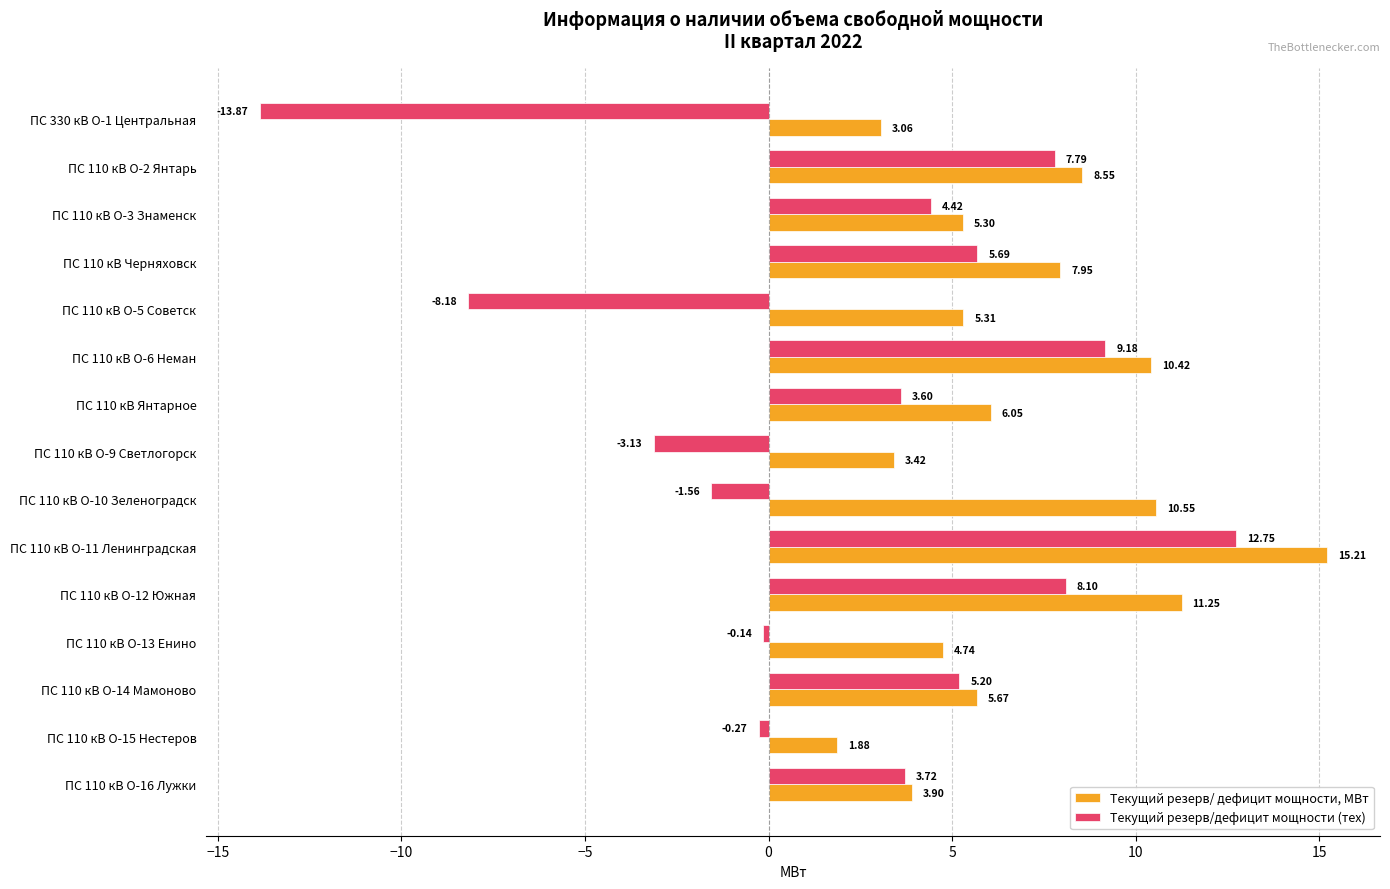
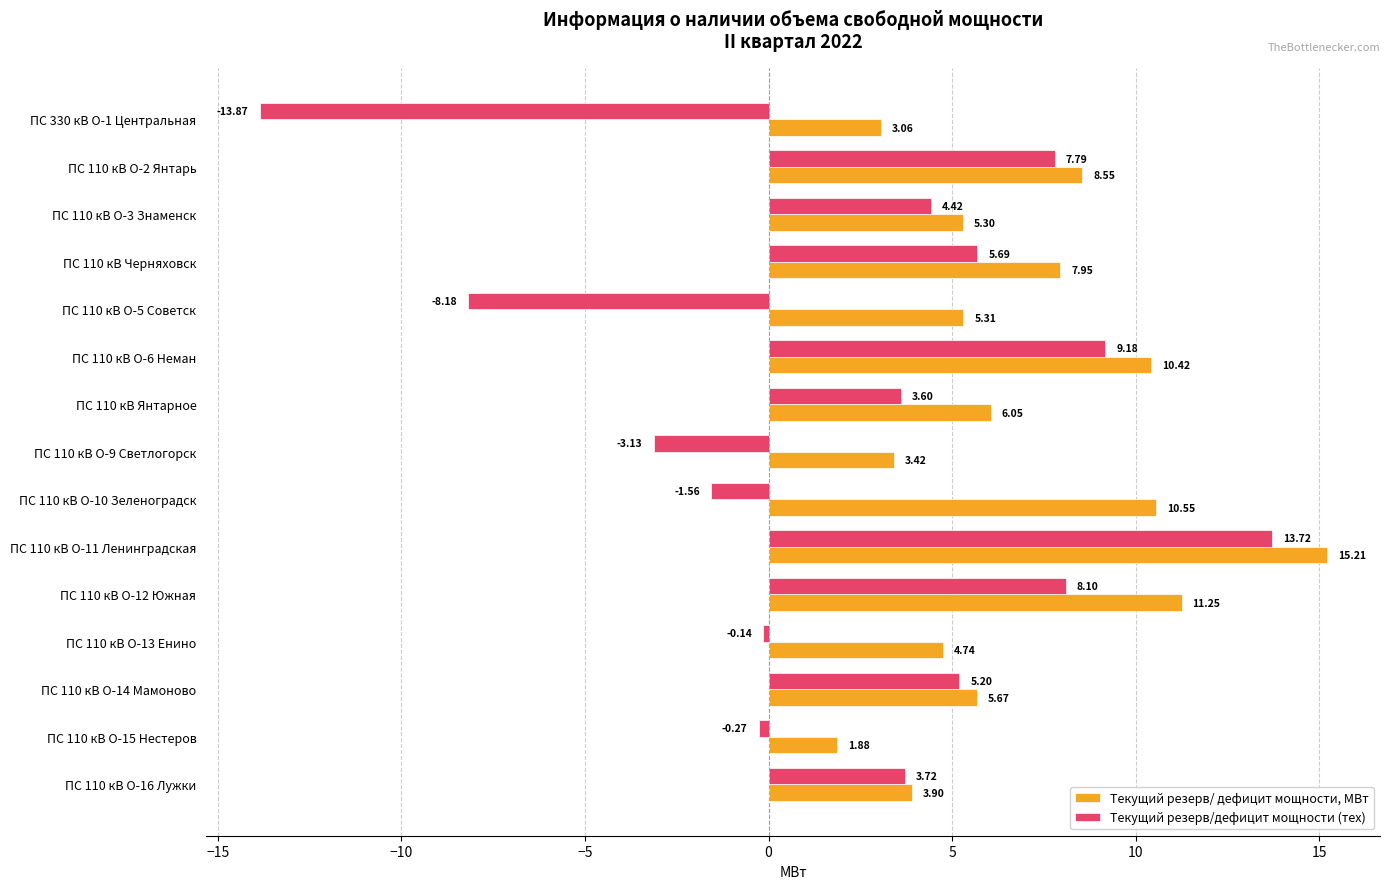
  {
    "Текущий резерв/ дефицит мощности, МВт": {
      "ПС 330 кВ О-1 Центральная": 3.06,
      "ПС 110 кВ О-2 Янтарь": 8.55,
      "ПС 110 кВ О-3 Знаменск": 5.30,
      "ПС 110 кВ Черняховск": 7.95,
      "ПС 110 кВ О-5 Советск": 5.31,
      "ПС 110 кВ О-6 Неман": 10.42,
      "ПС 110 кВ Янтарное": 6.05,
      "ПС 110 кВ О-9 Светлогорск": 3.42,
      "ПС 110 кВ О-10 Зеленоградск": 10.55,
      "ПС 110 кВ О-11 Ленинградская": 15.21,
      "ПС 110 кВ О-12 Южная": 11.25,
      "ПС 110 кВ О-13 Енино": 4.74,
      "ПС 110 кВ О-14 Мамоново": 5.67,
      "ПС 110 кВ О-15 Нестеров": 1.88,
      "ПС 110 кВ О-16 Лужки": 3.90
    },
    "Текущий резерв/дефицит мощности (тех)": {
      "ПС 330 кВ О-1 Центральная": -13.87,
      "ПС 110 кВ О-2 Янтарь": 7.79,
      "ПС 110 кВ О-3 Знаменск": 4.42,
      "ПС 110 кВ Черняховск": 5.69,
      "ПС 110 кВ О-5 Советск": -8.18,
      "ПС 110 кВ О-6 Неман": 9.18,
      "ПС 110 кВ Янтарное": 3.60,
      "ПС 110 кВ О-9 Светлогорск": -3.13,
      "ПС 110 кВ О-10 Зеленоградск": -1.56,
-     "ПС 110 кВ О-11 Ленинградская": 12.75,
+     "ПС 110 кВ О-11 Ленинградская": 13.72,
      "ПС 110 кВ О-12 Южная": 8.10,
      "ПС 110 кВ О-13 Енино": -0.14,
      "ПС 110 кВ О-14 Мамоново": 5.20,
      "ПС 110 кВ О-15 Нестеров": -0.27,
      "ПС 110 кВ О-16 Лужки": 3.72
    }
  }
